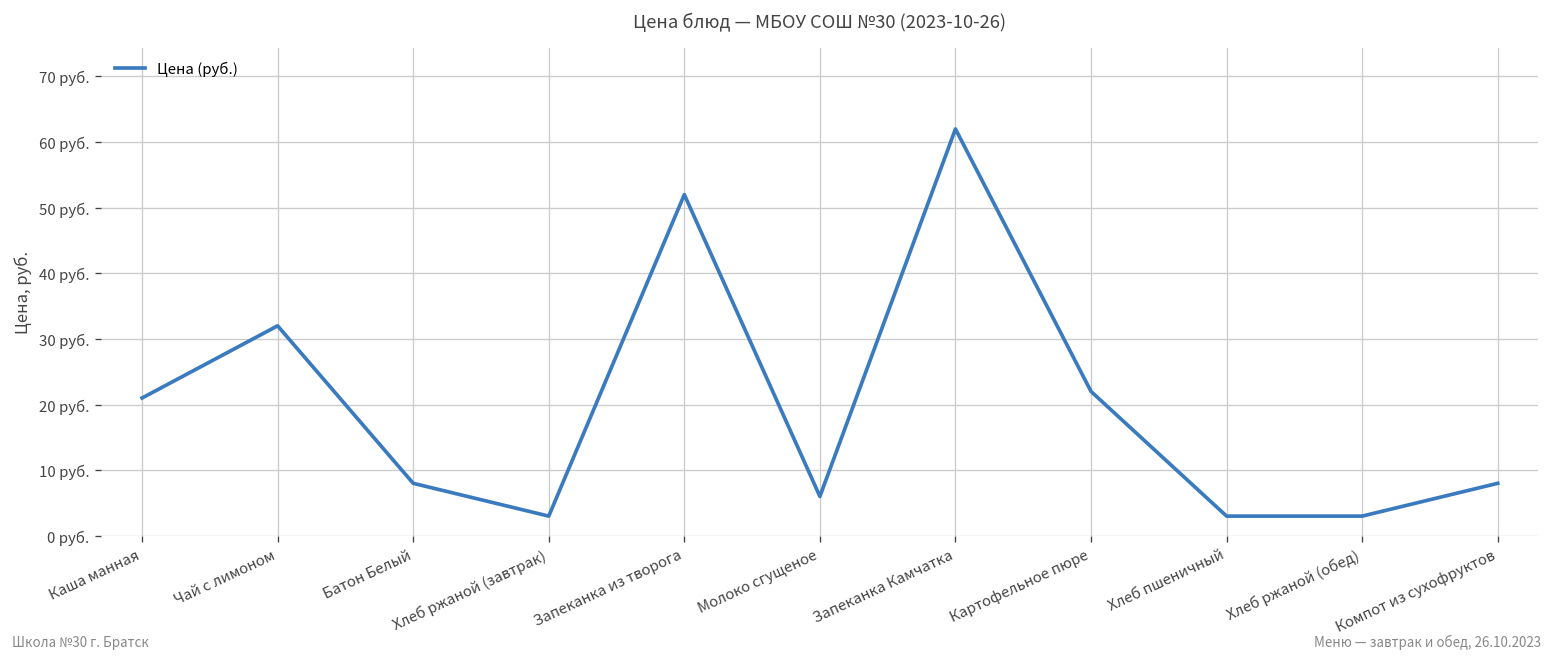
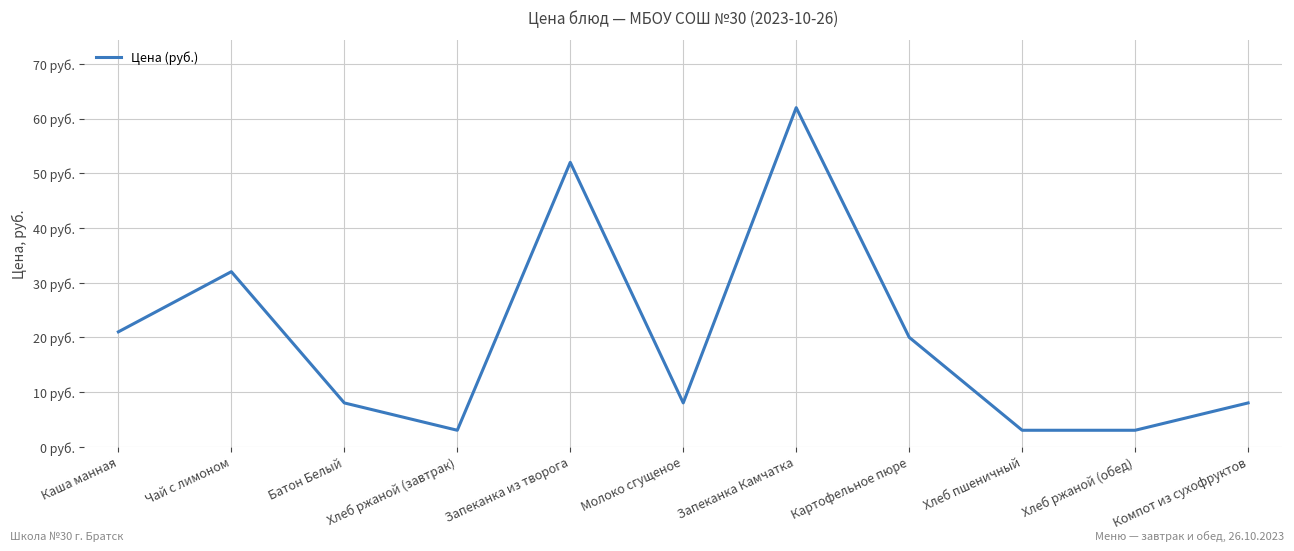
  {
    "Каша манная": "21 руб.",
    "Чай с лимоном": "32 руб.",
    "Батон Белый": "8 руб.",
    "Хлеб ржаной (завтрак)": "3 руб.",
    "Запеканка из творога": "52 руб.",
-   "Молоко сгущеное": "6 руб.",
+   "Молоко сгущеное": "8 руб.",
    "Запеканка Камчатка": "62 руб.",
-   "Картофельное пюре": "22 руб.",
+   "Картофельное пюре": "20 руб.",
    "Хлеб пшеничный": "3 руб.",
    "Хлеб ржаной (обед)": "3 руб.",
    "Компот из сухофруктов": "8 руб."
  }
